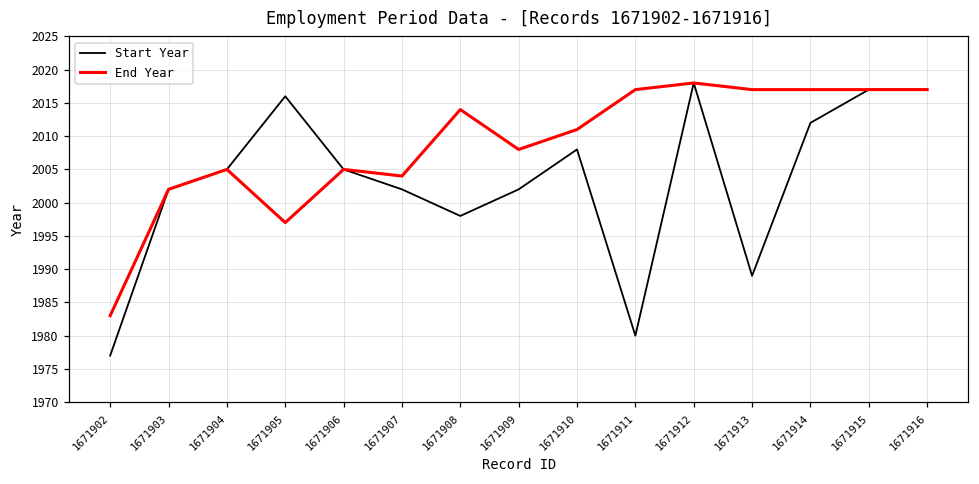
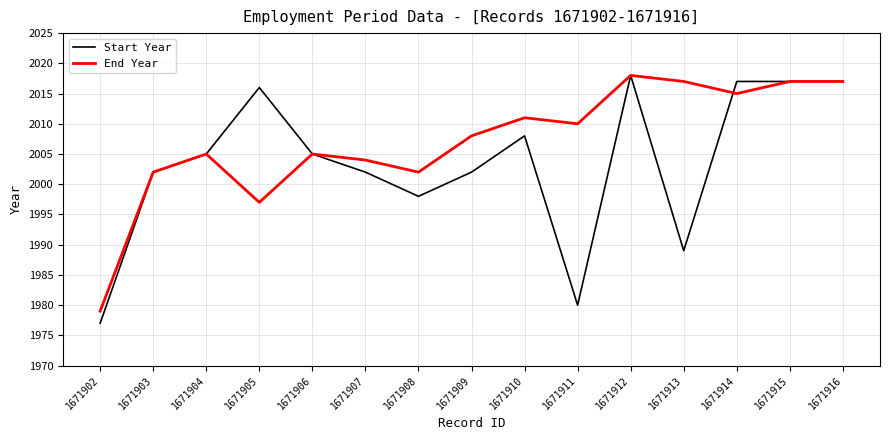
  {
    "Start Year": {
      "1671902": 1977,
      "1671905": 2016,
      "1671907": 2002,
      "1671908": 1998,
      "1671909": 2002,
      "1671910": 2008,
      "1671911": 1980,
      "1671913": 1989,
-     "1671914": 2012
+     "1671914": 2017
    },
    "End Year": {
-     "1671902": 1983,
+     "1671902": 1979,
      "1671905": 1997,
      "1671907": 2004,
-     "1671908": 2014,
+     "1671908": 2002,
      "1671909": 2008,
      "1671910": 2011,
-     "1671911": 2017,
+     "1671911": 2010,
      "1671913": 2017,
-     "1671914": 2017
+     "1671914": 2015
    }
  }
